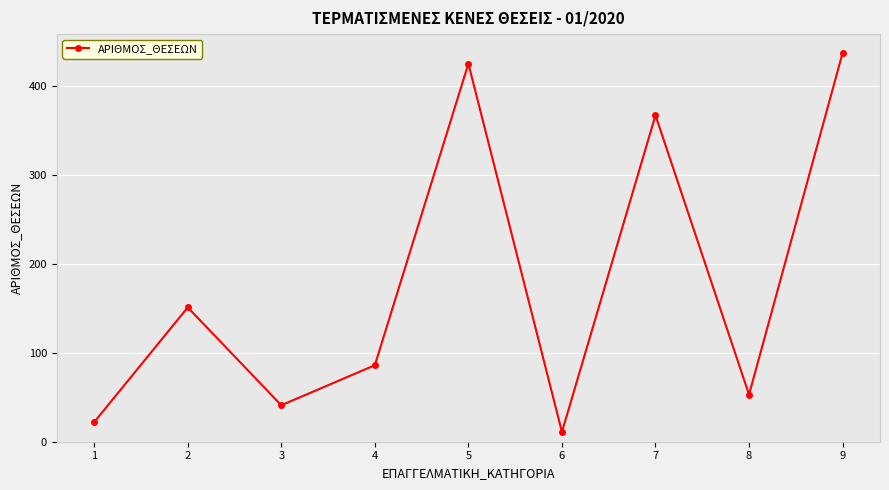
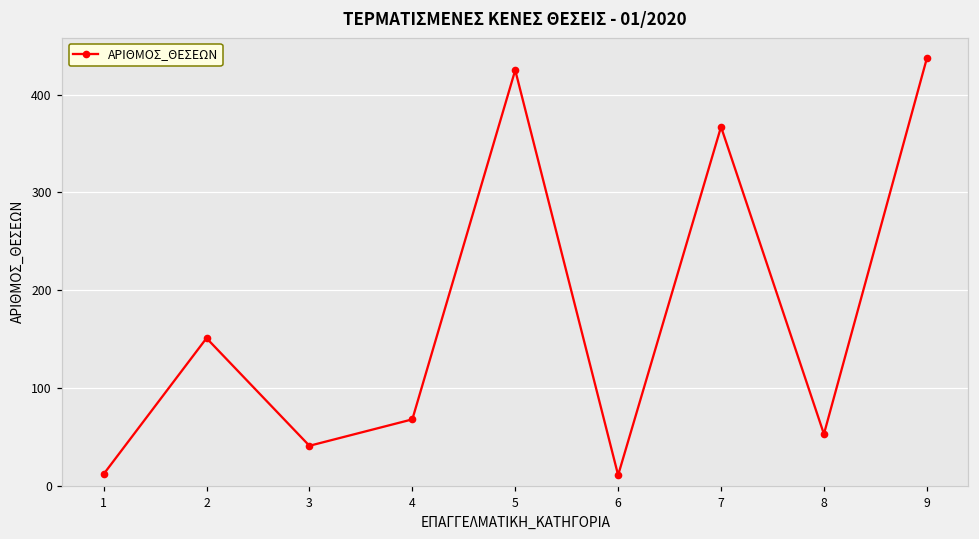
  {
-   "1": 20,
+   "1": 10,
    "2": 150,
    "3": 40,
-   "4": 90,
+   "4": 70,
    "5": 430,
    "6": 10,
    "7": 370,
    "8": 50,
    "9": 440
  }
